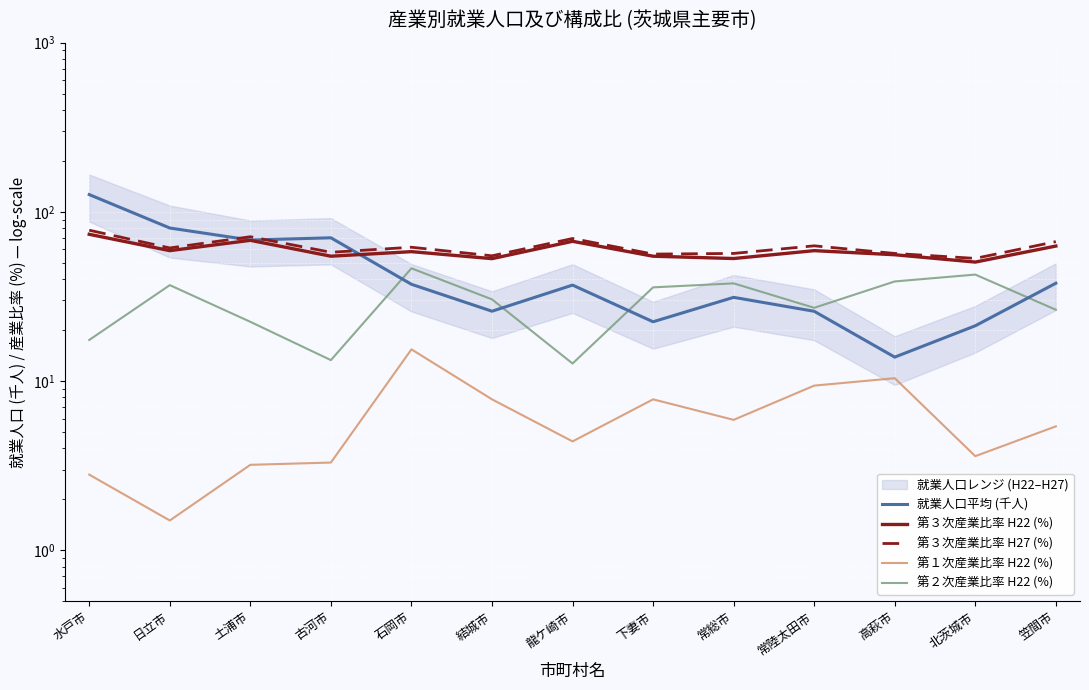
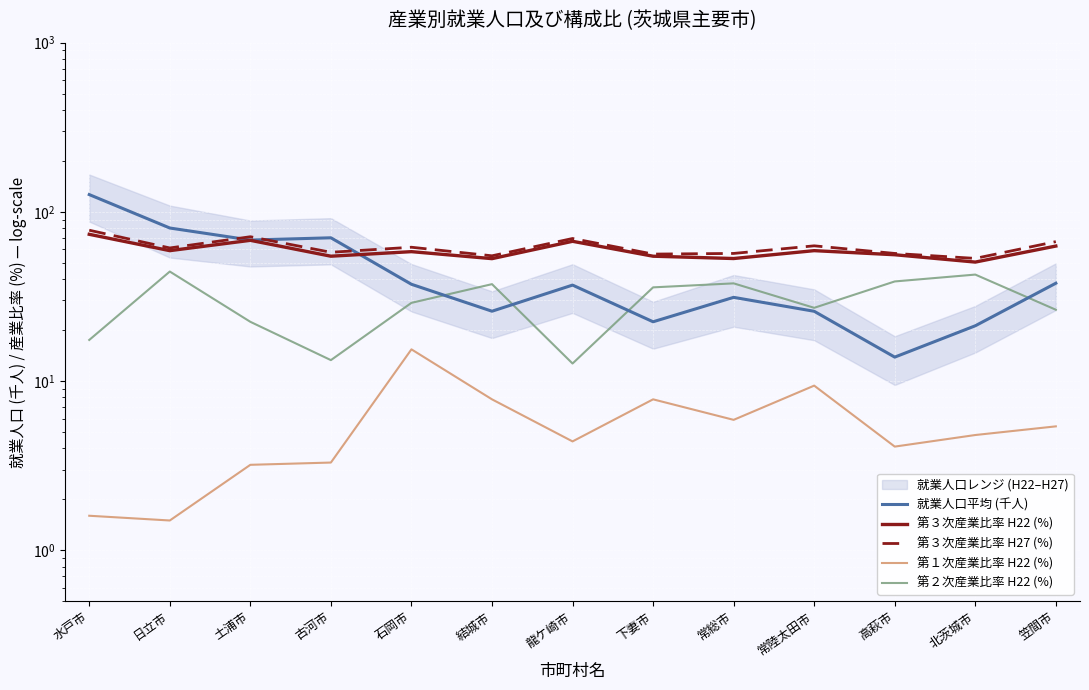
  {
    "就業人口平均 (千人)": {
      "水戸市": 130,
      "日立市": 80,
      "古河市": 70,
      "石岡市": 37,
      "結城市": 26,
      "龍ケ崎市": 37,
      "下妻市": 22,
      "常総市": 31,
      "常陸太田市": 26,
      "高萩市": 14,
      "北茨城市": 21,
      "笠間市": 38
    },
    "第１次産業比率 H22 (%)": {
-     "水戸市": 2.8,
+     "水戸市": 1.6,
      "日立市": 1.5,
      "土浦市": 3.2,
      "古河市": 3.3,
      "石岡市": 15,
      "結城市": 8,
      "龍ケ崎市": 4.4,
      "下妻市": 8,
      "常総市": 5.9,
      "常陸太田市": 9,
-     "高萩市": 10,
-     "北茨城市": 3.6,
+     "高萩市": 4.1,
+     "北茨城市": 4.8,
      "笠間市": 5.4
    },
    "第２次産業比率 H22 (%)": {
      "水戸市": 18,
-     "日立市": 37,
+     "日立市": 44,
      "土浦市": 22,
      "古河市": 13,
-     "石岡市": 46,
-     "結城市": 30,
+     "石岡市": 29,
+     "結城市": 37,
      "龍ケ崎市": 13,
      "下妻市": 36,
      "常総市": 38,
      "常陸太田市": 27,
      "高萩市": 39,
      "北茨城市": 43,
      "笠間市": 26
    }
  }
